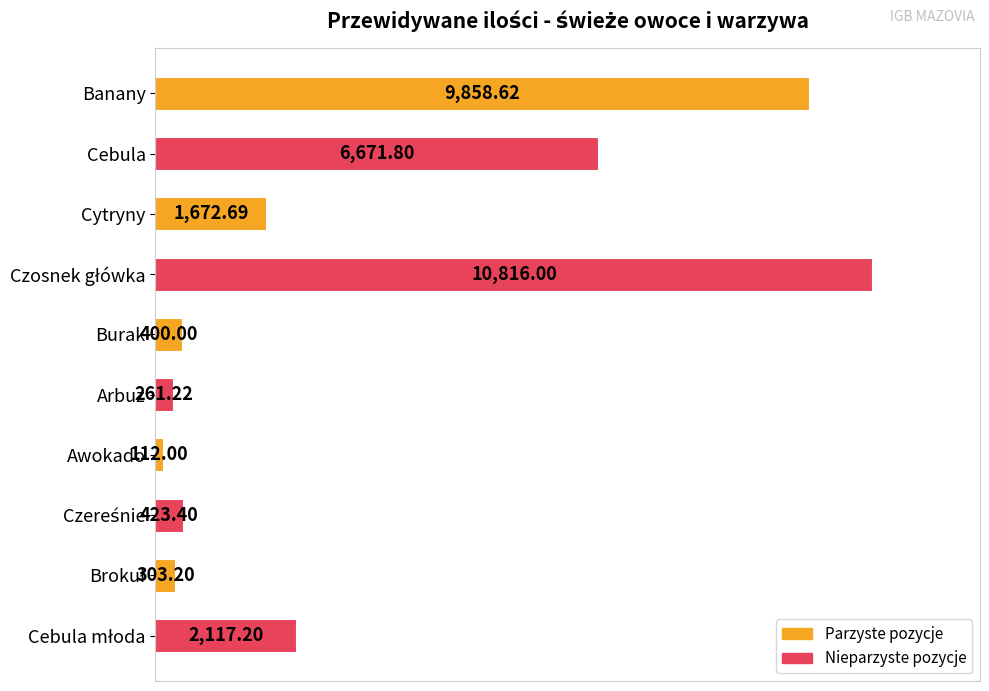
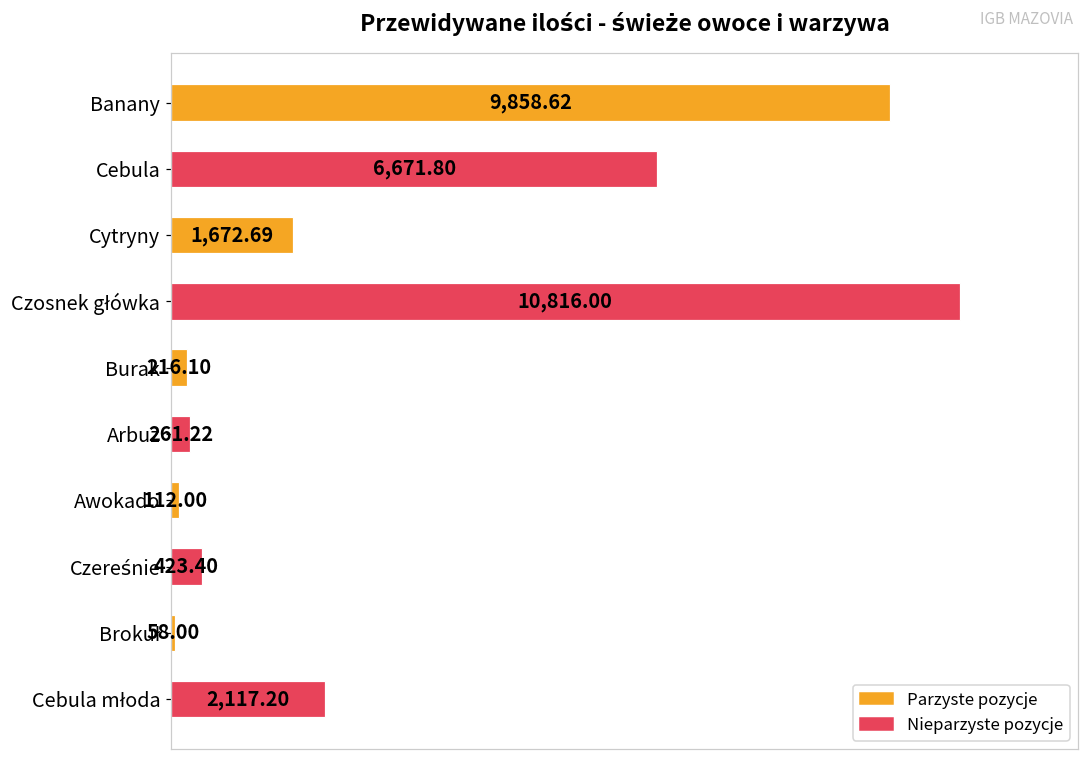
  {
    "Banany": "9,858.62",
    "Cebula": "6,671.80",
    "Cytryny": "1,672.69",
    "Czosnek główka": "10,816.00",
-   "Burak": "400.00",
+   "Burak": "216.10",
    "Arbuz": "261.22",
    "Awokado": "112.00",
    "Czereśnie": "423.40",
-   "Brokuł": "303.20",
+   "Brokuł": "58.00",
    "Cebula młoda": "2,117.20"
  }
